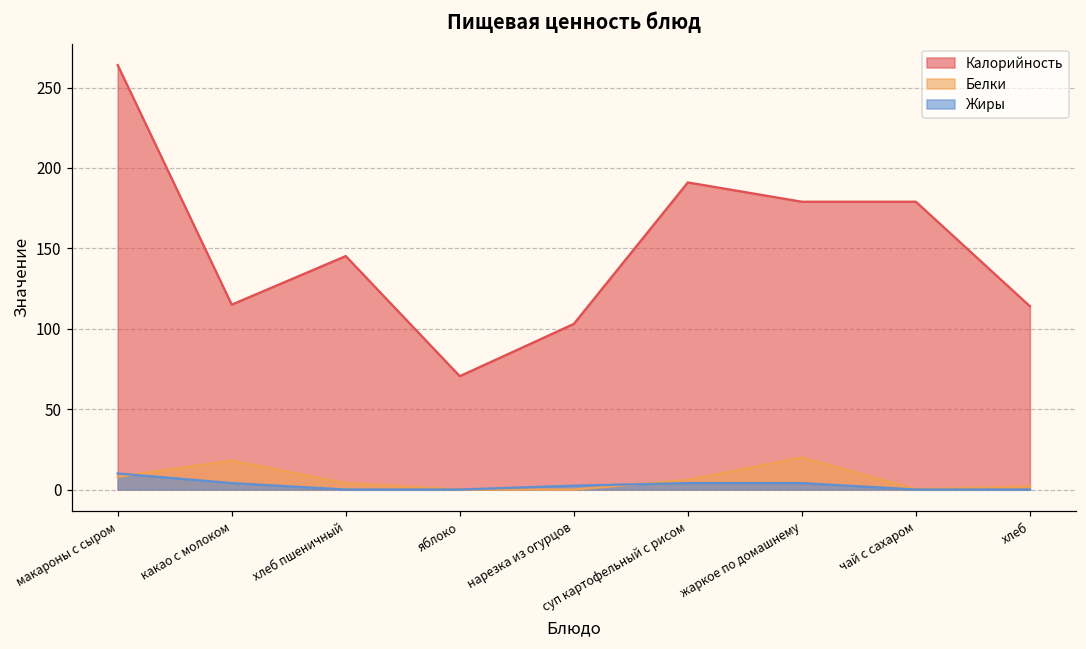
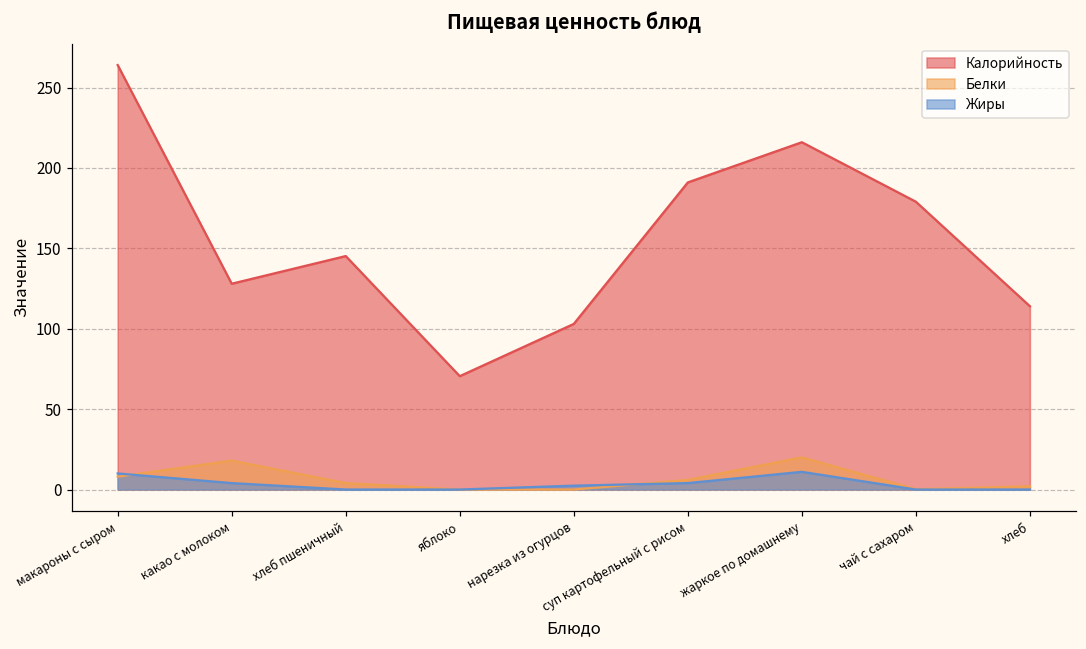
  {
    "Калорийность": {
      "макароны с сыром": 264,
-     "какао с молоком": 115,
+     "какао с молоком": 128,
      "хлеб пшеничный": 145,
      "яблоко": 71,
      "нарезка из огурцов": 103,
      "суп картофельный с рисом": 191,
-     "жаркое по домашнему": 179,
+     "жаркое по домашнему": 216,
      "чай с сахаром": 179,
      "хлеб": 114
    },
    "Белки": {
      "макароны с сыром": 8,
      "какао с молоком": 18,
      "хлеб пшеничный": 4,
      "нарезка из огурцов": 0,
      "суп картофельный с рисом": 6,
      "жаркое по домашнему": 20,
      "хлеб": 2
    },
    "Жиры": {
      "макароны с сыром": 10,
      "какао с молоком": 4,
      "хлеб пшеничный": 0,
      "нарезка из огурцов": 2,
      "суп картофельный с рисом": 4,
-     "жаркое по домашнему": 4,
+     "жаркое по домашнему": 11,
      "хлеб": 0
    }
  }
